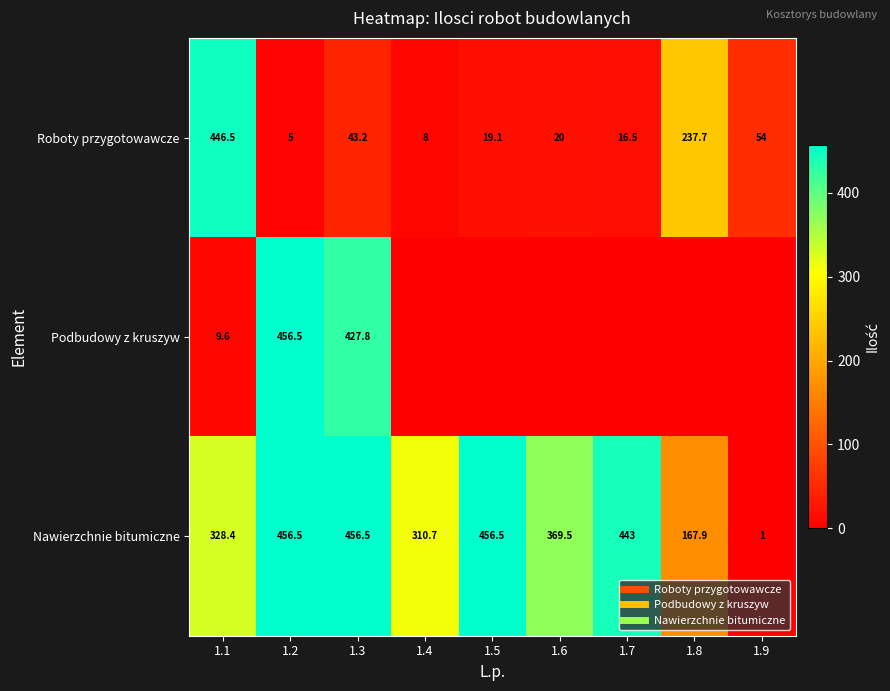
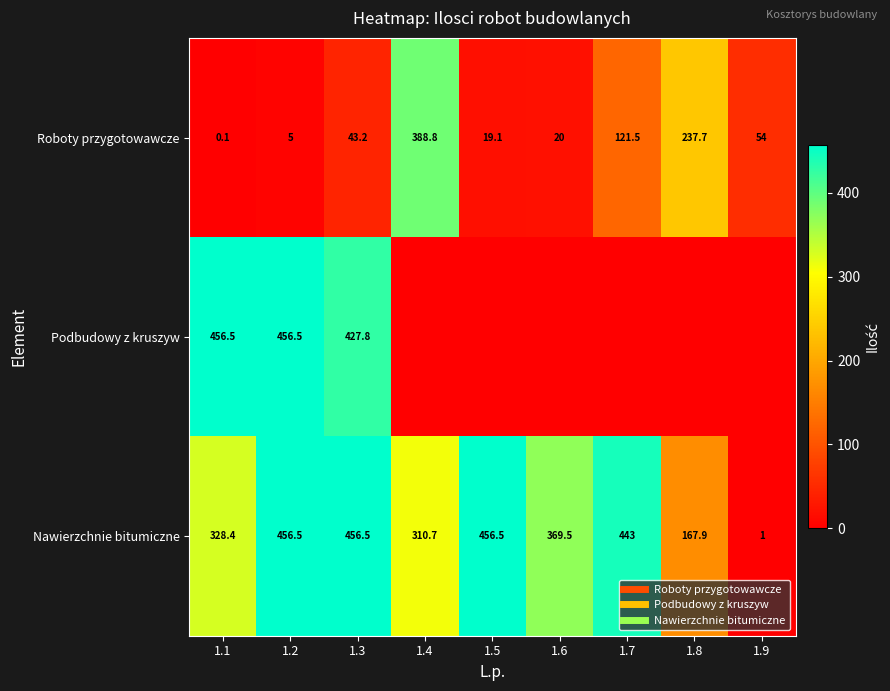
  {
    "Roboty przygotowawcze": {
-     "1.1": 446.5,
+     "1.1": 0.1,
      "1.2": 5,
      "1.3": 43.2,
-     "1.4": 8,
+     "1.4": 388.8,
      "1.5": 19.1,
      "1.6": 20,
-     "1.7": 16.5,
+     "1.7": 121.5,
      "1.8": 237.7,
      "1.9": 54
    },
    "Podbudowy z kruszyw": {
-     "1.1": 9.6,
+     "1.1": 456.5,
      "1.2": 456.5,
      "1.3": 427.8
    },
    "Nawierzchnie bitumiczne": {
      "1.1": 328.4,
      "1.2": 456.5,
      "1.3": 456.5,
      "1.4": 310.7,
      "1.5": 456.5,
      "1.6": 369.5,
      "1.7": 443,
      "1.8": 167.9,
      "1.9": 1
    }
  }
